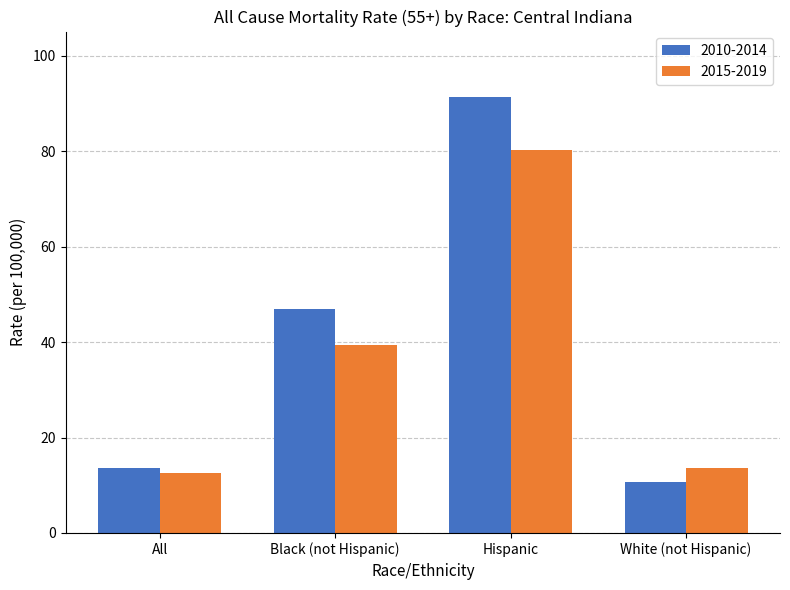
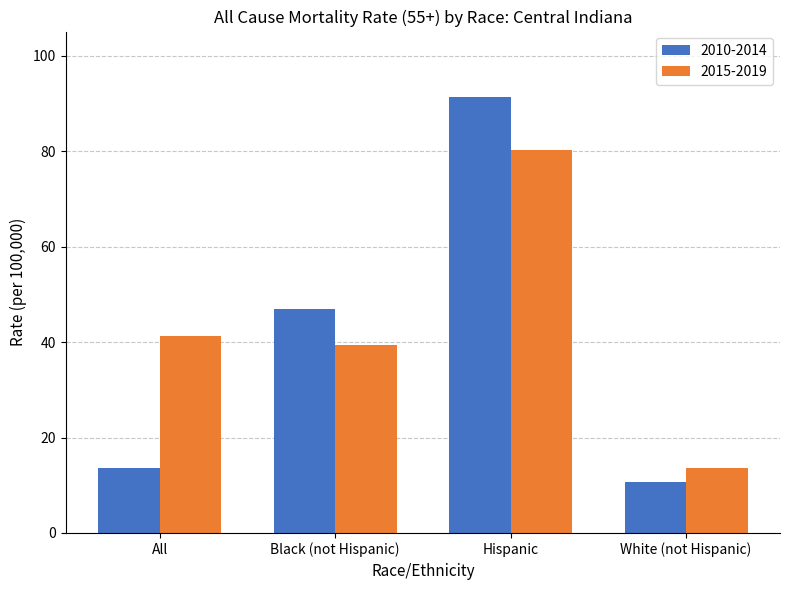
  {
    "2010-2014": {
      "All": 14,
      "Black (not Hispanic)": 47,
      "Hispanic": 91,
      "White (not Hispanic)": 11
    },
    "2015-2019": {
-     "All": 13,
+     "All": 41,
      "Black (not Hispanic)": 39,
      "Hispanic": 80,
      "White (not Hispanic)": 14
    }
  }
